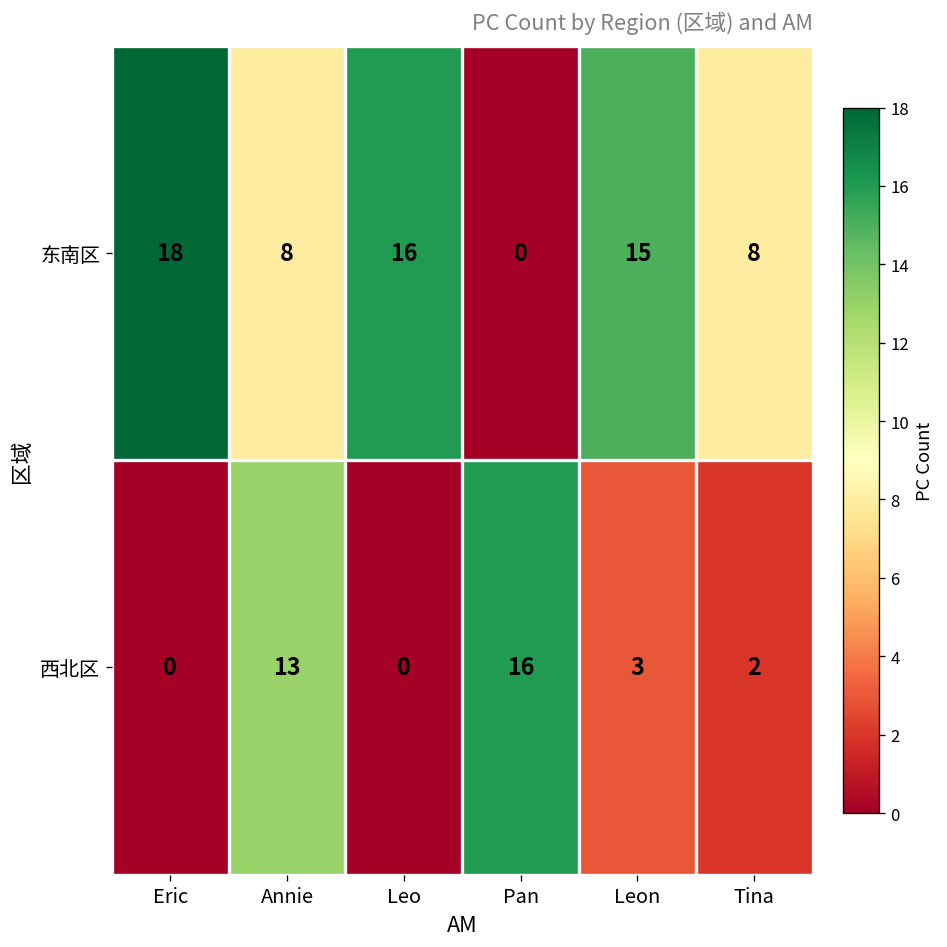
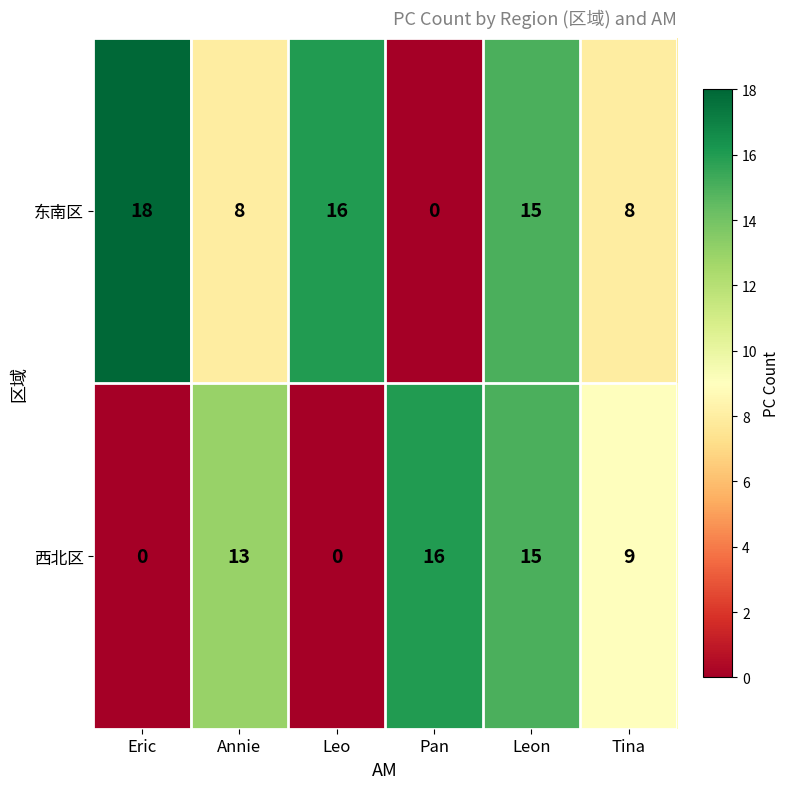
  {
    "东南区": {
      "Eric": 18,
      "Annie": 8,
      "Leo": 16,
      "Pan": 0,
      "Leon": 15,
      "Tina": 8
    },
    "西北区": {
      "Eric": 0,
      "Annie": 13,
      "Leo": 0,
      "Pan": 16,
-     "Leon": 3,
-     "Tina": 2
+     "Leon": 15,
+     "Tina": 9
    }
  }
